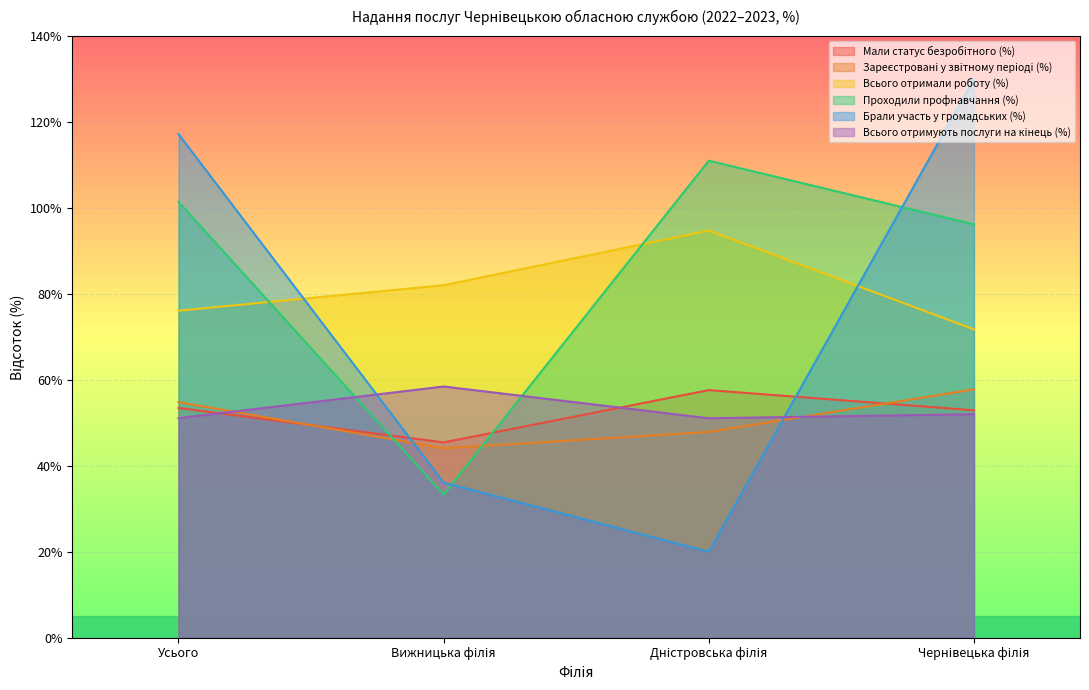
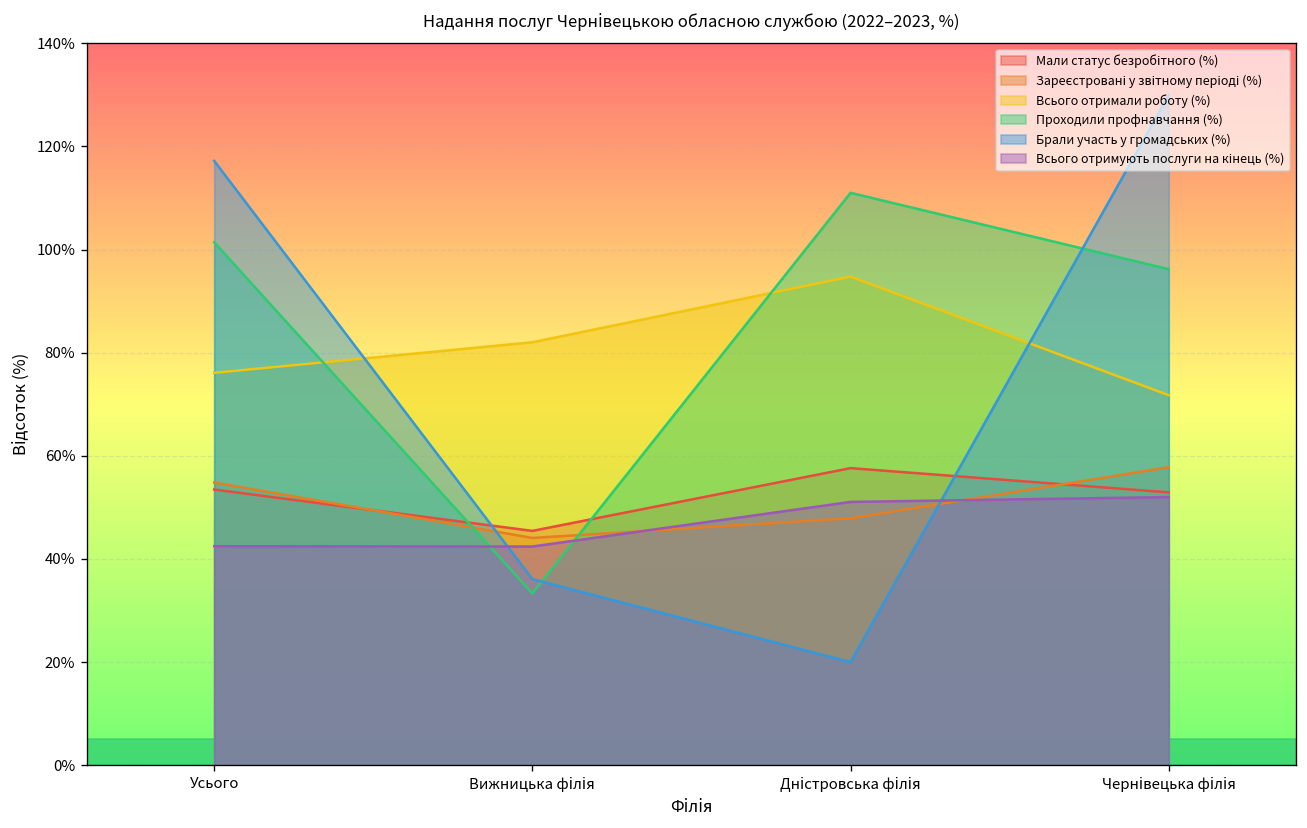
  {
    "Проходили профнавчання (%)": {
      "Усього": "101%",
      "Вижницька філія": "33%",
      "Дністровська філія": "111%",
      "Чернівецька філія": "96%"
    },
    "Брали участь у громадських (%)": {
      "Усього": "117%",
      "Вижницька філія": "36%",
      "Дністровська філія": "20%"
    },
    "Всього отримують послуги на кінець (%)": {
-     "Усього": "51%",
-     "Вижницька філія": "58%",
+     "Усього": "42%",
+     "Вижницька філія": "42%",
      "Дністровська філія": "51%",
      "Чернівецька філія": "52%"
    }
  }
